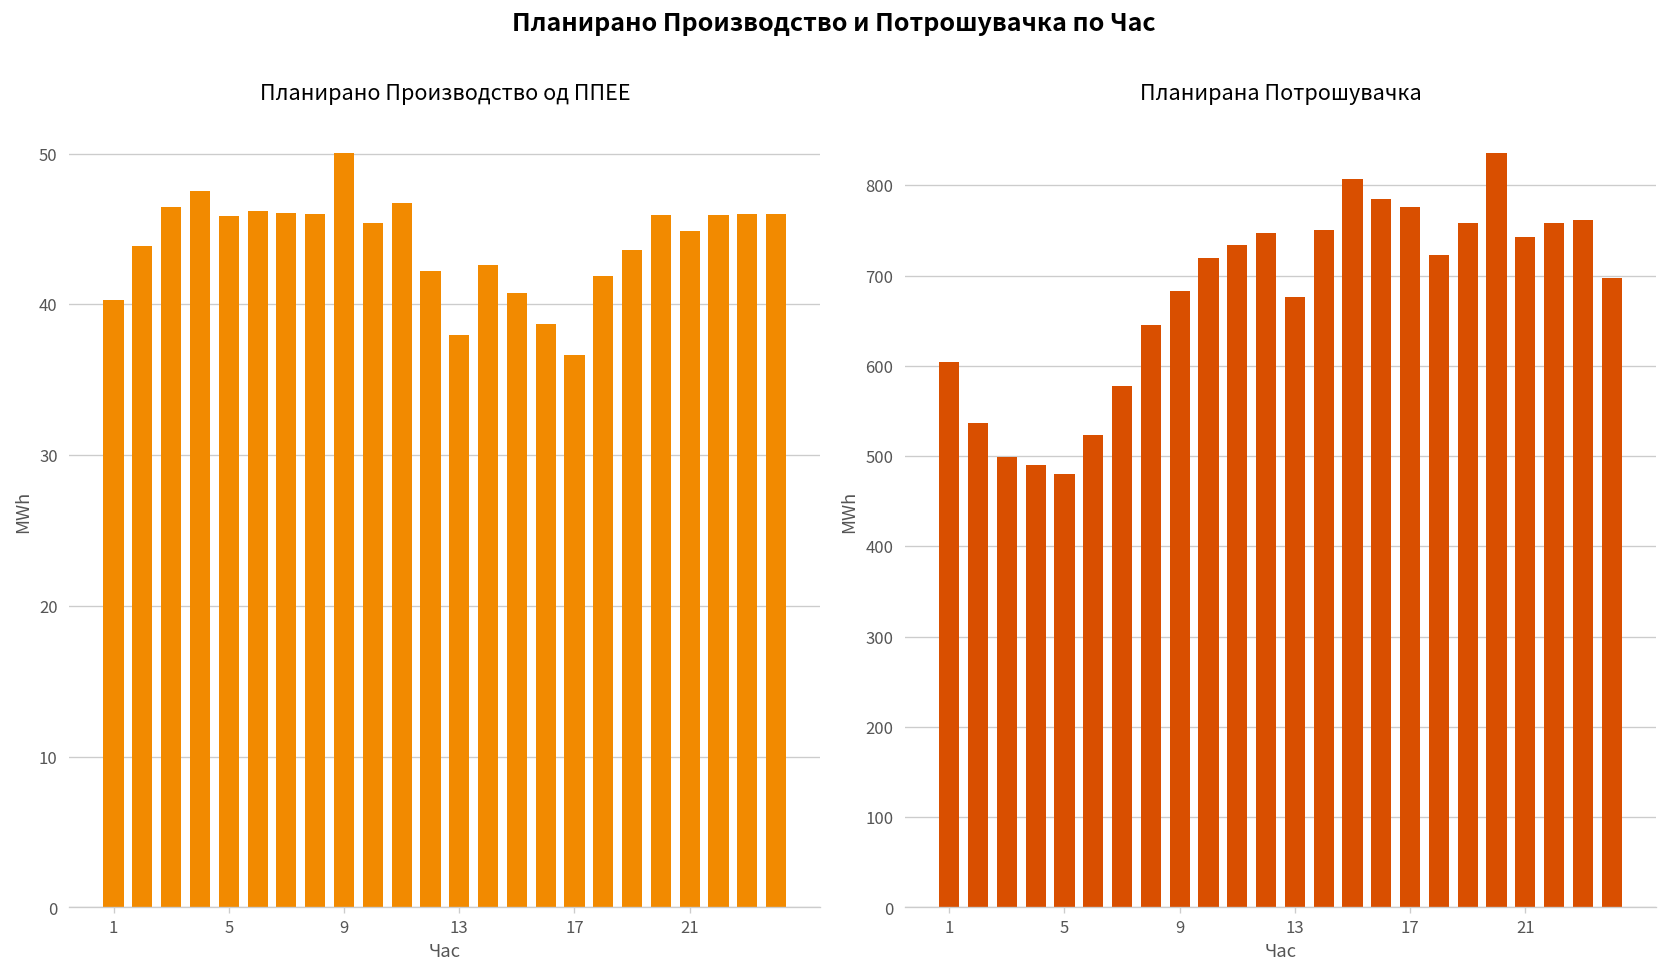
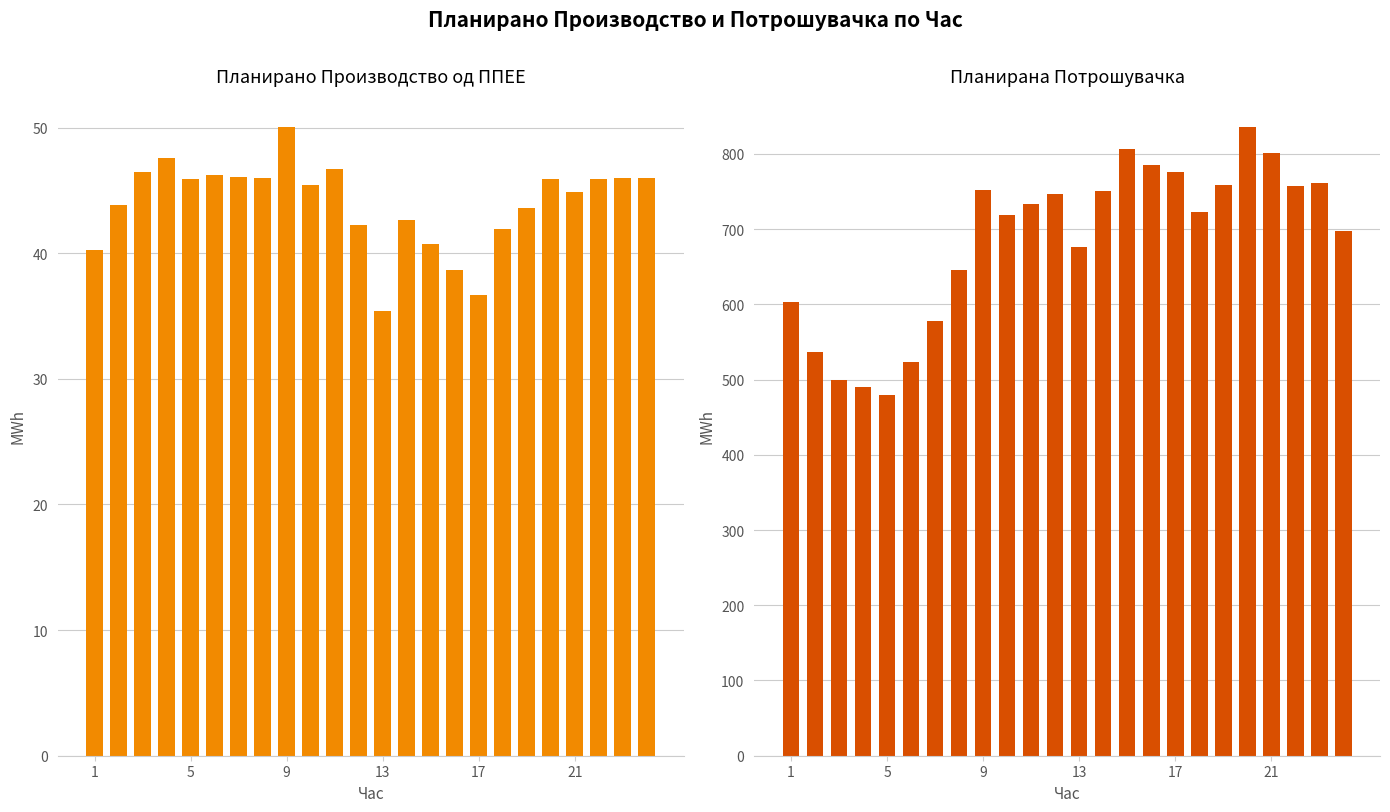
  {
    "Планирано Производство од ППЕЕ": {
      "1": 40.3,
      "5": 45.9,
      "9": 50.0,
-     "13": 38.0,
+     "13": 35.4,
      "17": 36.7,
      "21": 44.9
    },
    "Планирана Потрошувачка": {
      "1": 600,
      "5": 480,
-     "9": 680,
+     "9": 750,
      "13": 680,
      "17": 780,
-     "21": 740
+     "21": 800
    }
  }
